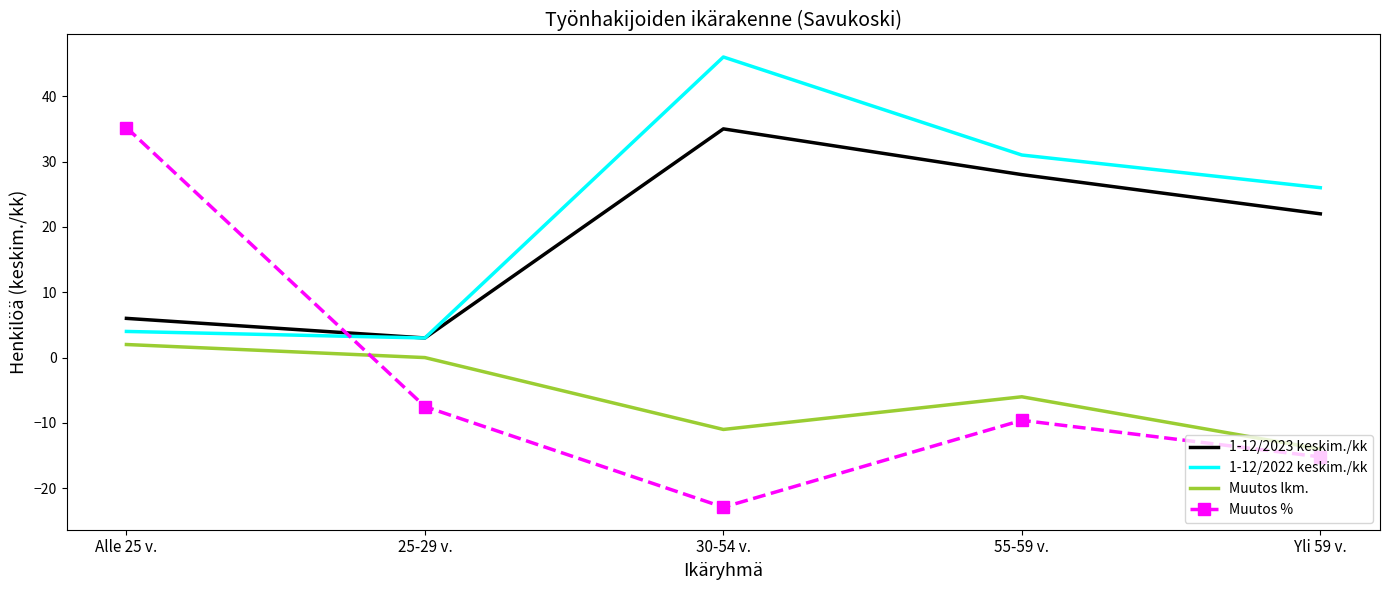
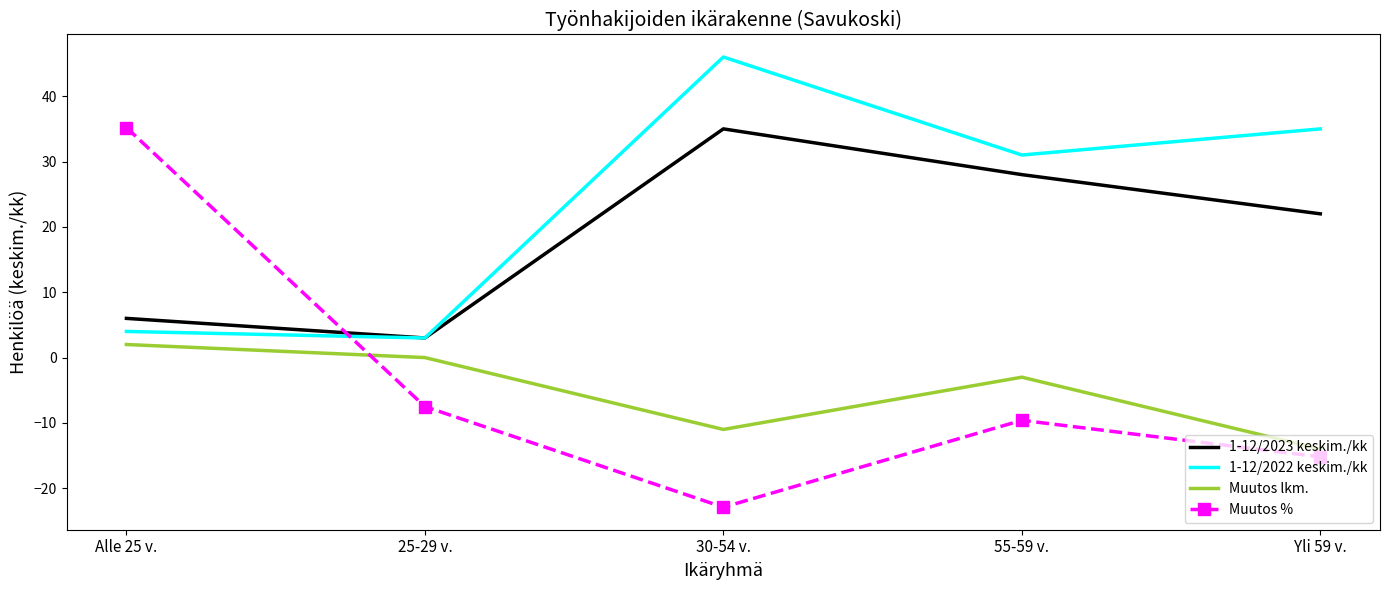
  {
    "1-12/2023 keskim./kk": {
      "Alle 25 v.": 6,
      "30-54 v.": 35,
      "55-59 v.": 28,
      "Yli 59 v.": 22
    },
    "1-12/2022 keskim./kk": {
      "Alle 25 v.": 4,
      "30-54 v.": 46,
      "55-59 v.": 31,
-     "Yli 59 v.": 26
+     "Yli 59 v.": 35
    },
    "Muutos lkm.": {
      "Alle 25 v.": 2,
      "25-29 v.": 0,
      "30-54 v.": -11,
-     "55-59 v.": -6
+     "55-59 v.": -3
    },
    "Muutos %": {
      "Alle 25 v.": 35,
      "25-29 v.": -8,
      "30-54 v.": -23,
      "55-59 v.": -10
    }
  }
